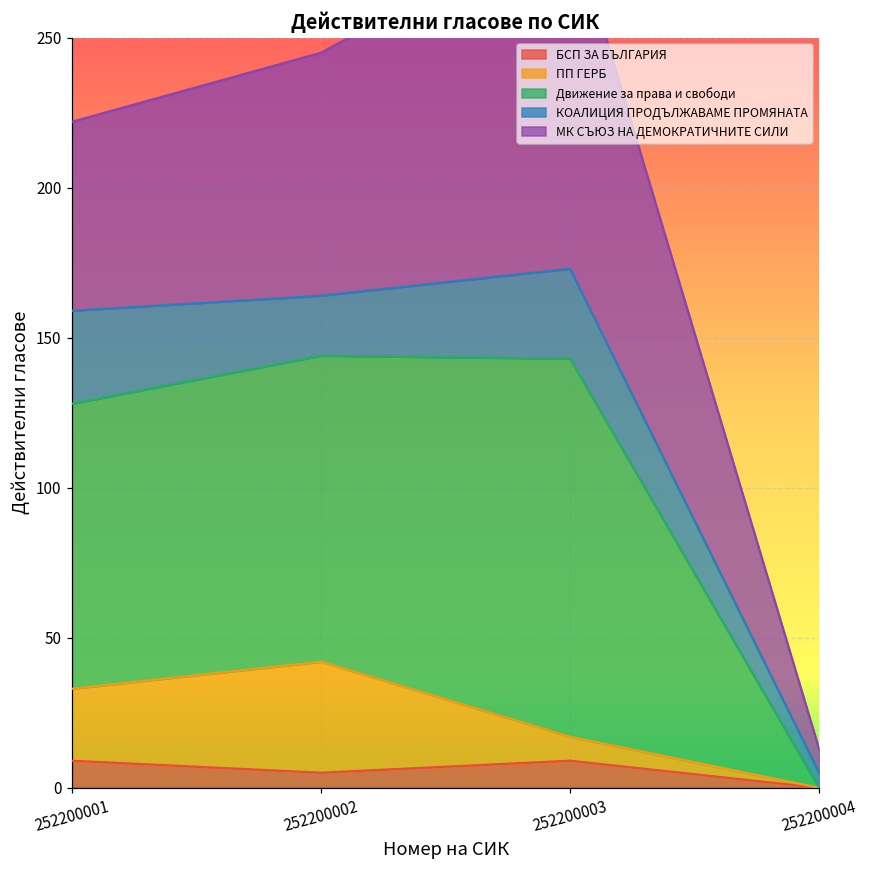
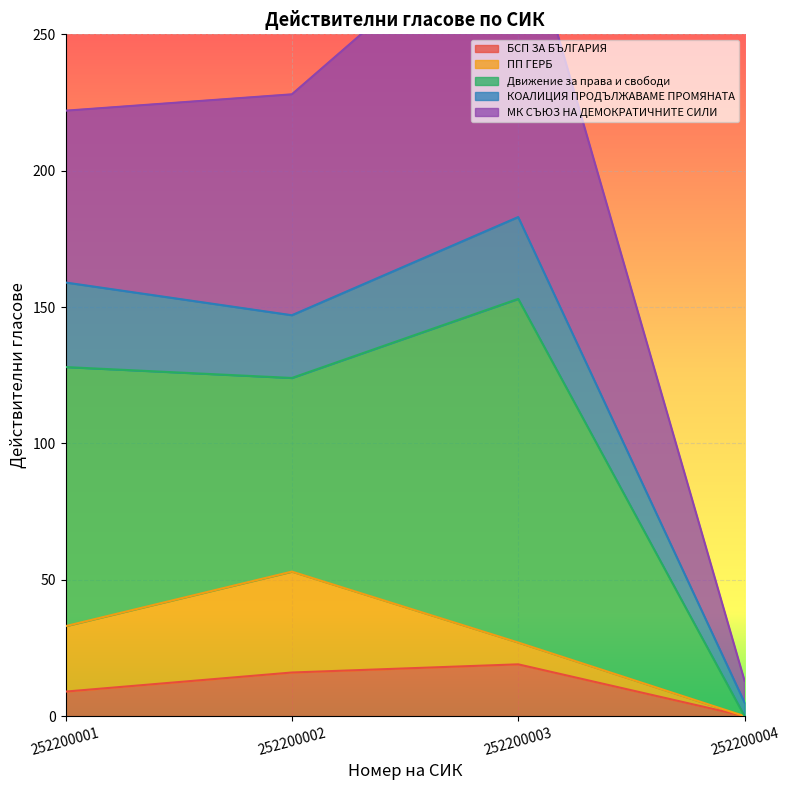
  {
    "БСП ЗА БЪЛГАРИЯ": {
      "252200001": 9,
-     "252200002": 5,
-     "252200003": 9
+     "252200002": 16,
+     "252200003": 19
    },
    "ПП ГЕРБ": {
      "252200001": 24,
      "252200002": 37,
      "252200003": 8
    },
    "Движение за права и свободи": {
      "252200001": 95,
-     "252200002": 102,
+     "252200002": 71,
      "252200003": 126
    },
    "КОАЛИЦИЯ ПРОДЪЛЖАВАМЕ ПРОМЯНАТА": {
      "252200001": 31,
-     "252200002": 20,
+     "252200002": 23,
      "252200003": 30,
      "252200004": 5
    },
    "МК СЪЮЗ НА ДЕМОКРАТИЧНИТЕ СИЛИ": {
      "252200001": 63,
      "252200002": 81,
      "252200004": 8
    }
  }
